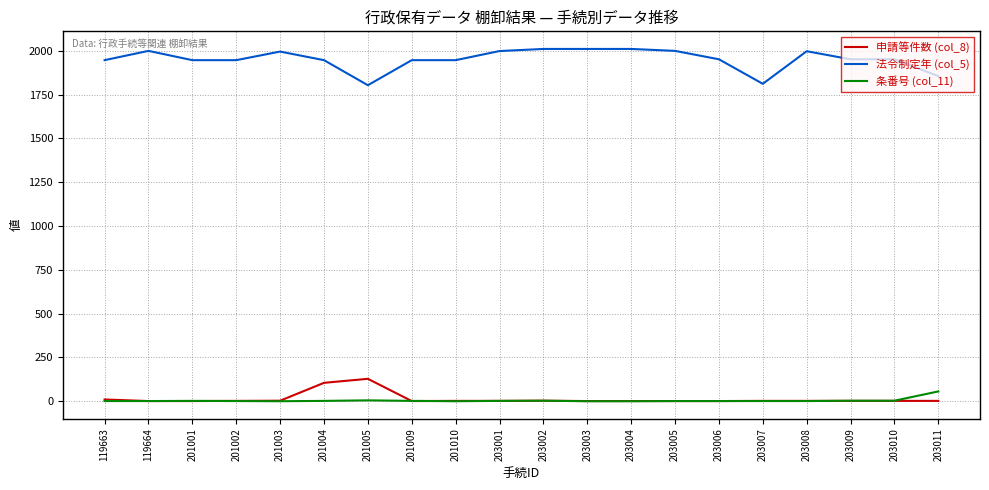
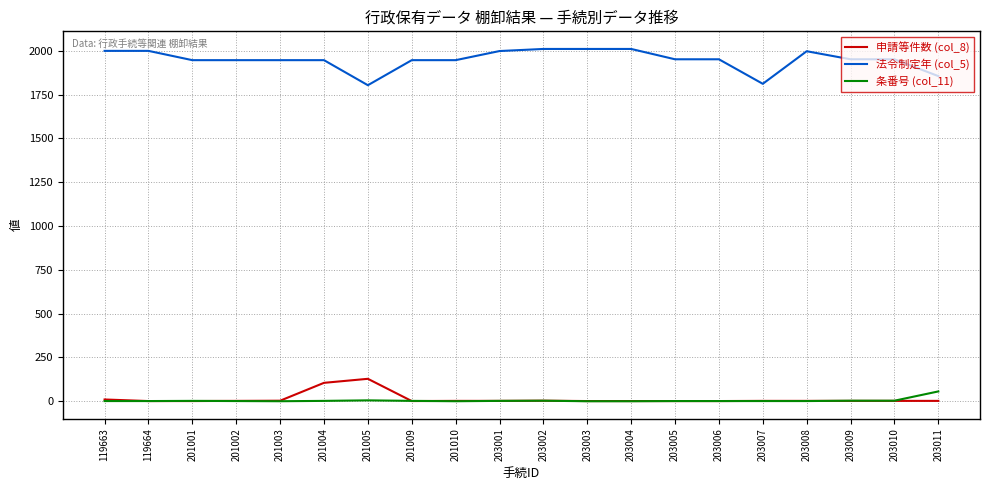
  {
    "申請等件数 (col_8)": {
      "201004": 110,
      "201005": 130,
      "203011": 0
    },
    "法令制定年 (col_5)": {
-     "119663": 1950,
+     "119663": 2000,
      "119664": 2000,
      "201001": 1950,
      "201002": 1950,
-     "201003": 2000,
+     "201003": 1950,
      "201004": 1950,
      "201005": 1800,
      "201009": 1950,
      "201010": 1950,
      "203001": 2000,
      "203002": 2010,
      "203003": 2010,
      "203004": 2010,
-     "203005": 2000,
+     "203005": 1950,
      "203006": 1950,
      "203007": 1810,
      "203008": 2000
    },
    "条番号 (col_11)": {
      "201004": 0,
      "201005": 10,
      "203011": 60
    }
  }
